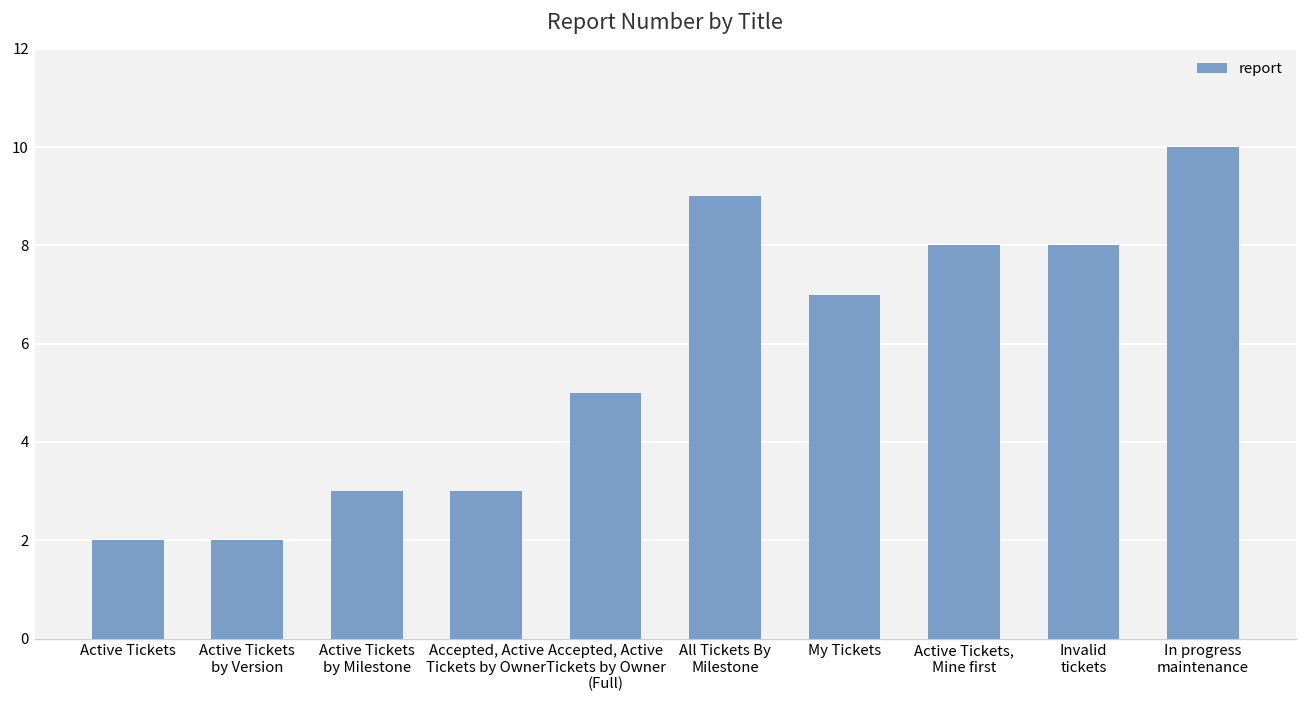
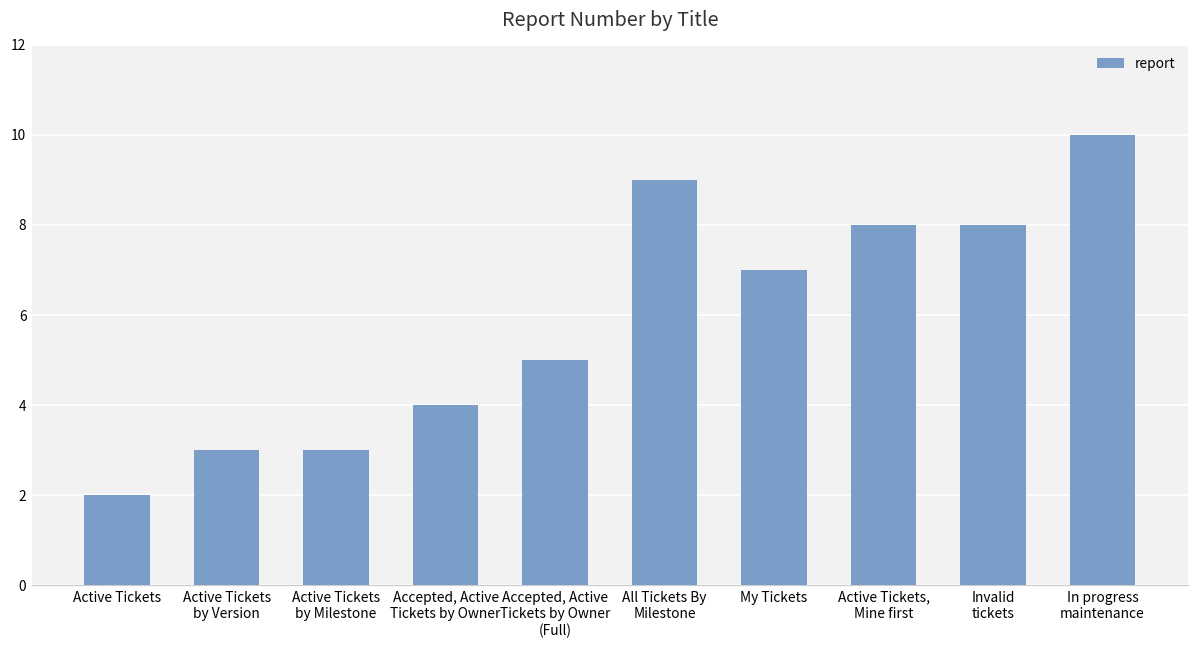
  {
    "Active Tickets": 2,
-   "Active Tickets by Version": 2,
+   "Active Tickets by Version": 3,
    "Active Tickets by Milestone": 3,
-   "Accepted, Active Tickets by Owner": 3,
+   "Accepted, Active Tickets by Owner": 4,
    "Accepted, Active Tickets by Owner (Full)": 5,
    "All Tickets By Milestone": 9,
    "My Tickets": 7,
    "Active Tickets, Mine first": 8,
    "Invalid tickets": 8,
    "In progress maintenance": 10
  }
